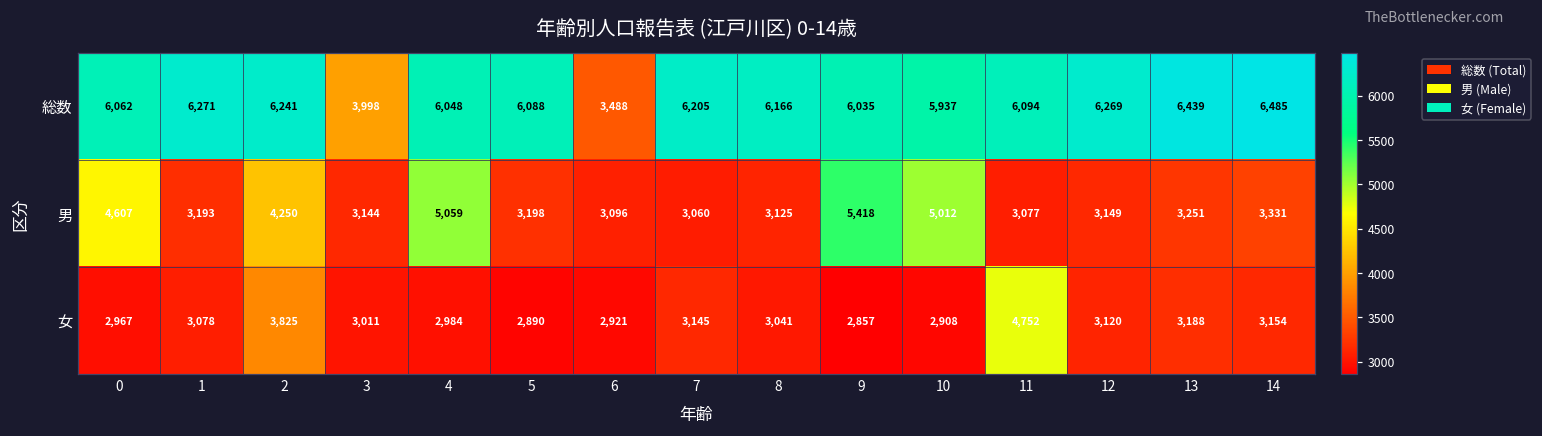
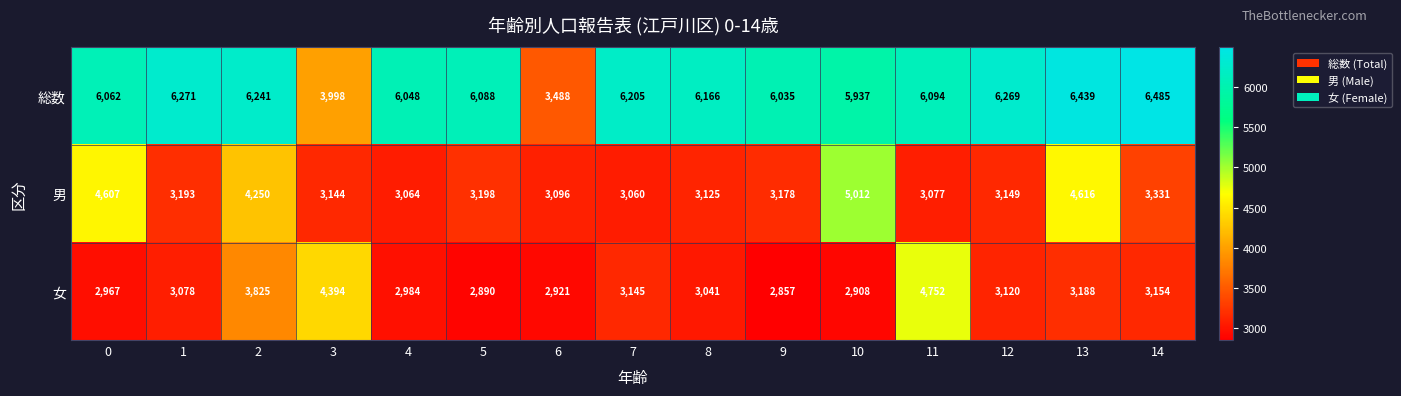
  {
    "総数": {
      "0": "6,062",
      "1": "6,271",
      "2": "6,241",
      "3": "3,998",
      "4": "6,048",
      "5": "6,088",
      "6": "3,488",
      "7": "6,205",
      "8": "6,166",
      "9": "6,035",
      "10": "5,937",
      "11": "6,094",
      "12": "6,269",
      "13": "6,439",
      "14": "6,485"
    },
    "男": {
      "0": "4,607",
      "1": "3,193",
      "2": "4,250",
      "3": "3,144",
-     "4": "5,059",
+     "4": "3,064",
      "5": "3,198",
      "6": "3,096",
      "7": "3,060",
      "8": "3,125",
-     "9": "5,418",
+     "9": "3,178",
      "10": "5,012",
      "11": "3,077",
      "12": "3,149",
-     "13": "3,251",
+     "13": "4,616",
      "14": "3,331"
    },
    "女": {
      "0": "2,967",
      "1": "3,078",
      "2": "3,825",
-     "3": "3,011",
+     "3": "4,394",
      "4": "2,984",
      "5": "2,890",
      "6": "2,921",
      "7": "3,145",
      "8": "3,041",
      "9": "2,857",
      "10": "2,908",
      "11": "4,752",
      "12": "3,120",
      "13": "3,188",
      "14": "3,154"
    }
  }
